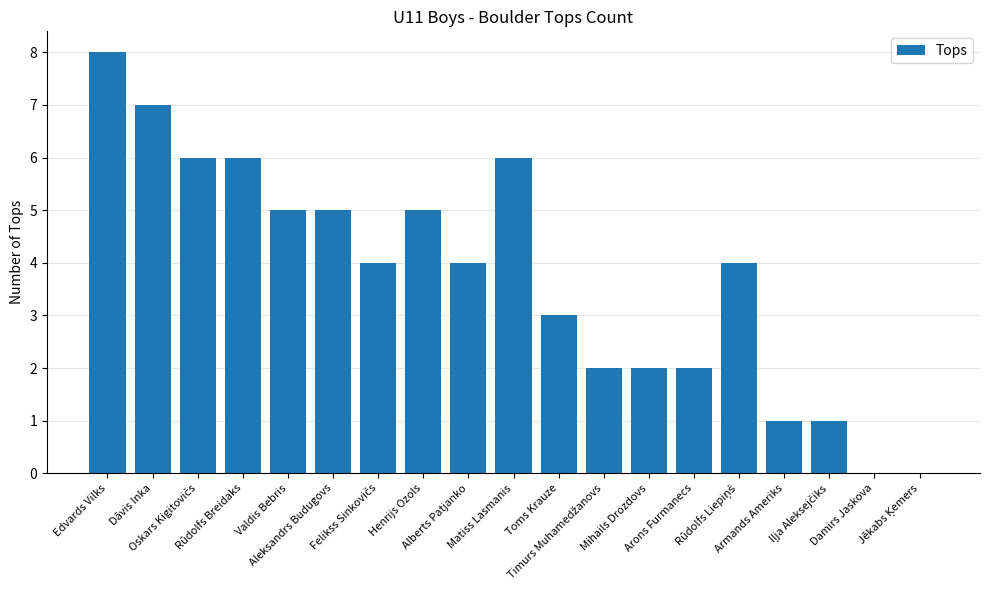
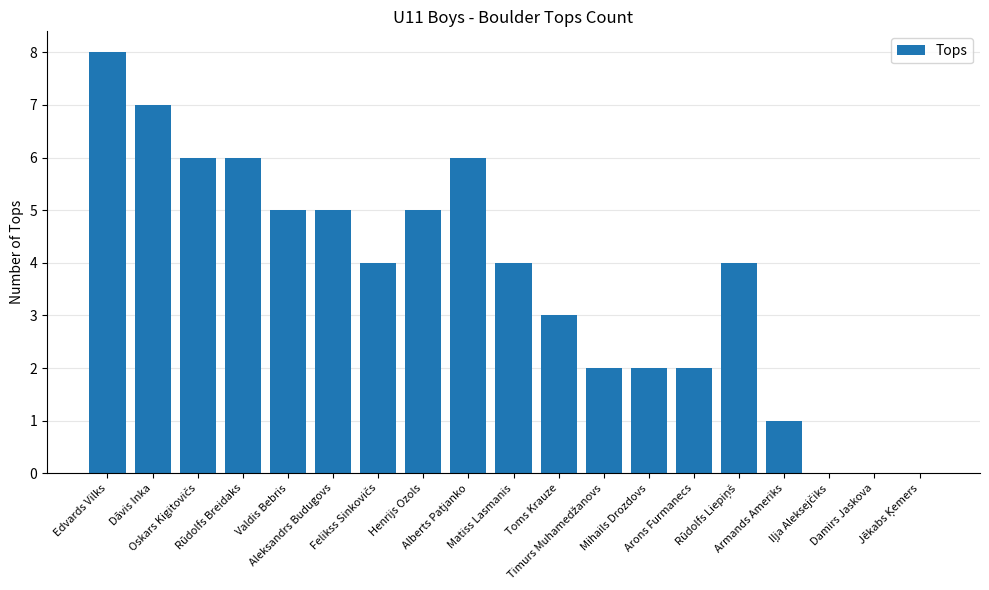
  {
    "Edvards Vilks": 8,
    "Dāvis Inka": 7,
    "Oskars Kigitovičs": 6,
    "Rūdolfs Breidaks": 6,
    "Valdis Bebris": 5,
    "Aleksandrs Budugovs": 5,
    "Felikss Sinkovičs": 4,
    "Henrijs Ozols": 5,
-   "Alberts Patjanko": 4,
-   "Matiss Lasmanis": 6,
+   "Alberts Patjanko": 6,
+   "Matiss Lasmanis": 4,
    "Toms Krauze": 3,
    "Timurs Muhamedžanovs": 2,
    "Mihails Drozdovs": 2,
    "Arons Furmanecs": 2,
    "Rūdolfs Liepiņš": 4,
    "Armands Ameriks": 1,
-   "Iļja Aleksejčiks": 1,
+   "Iļja Aleksejčiks": 0,
    "Damirs Jaskova": 0,
    "Jēkabs Ķemers": 0
  }
